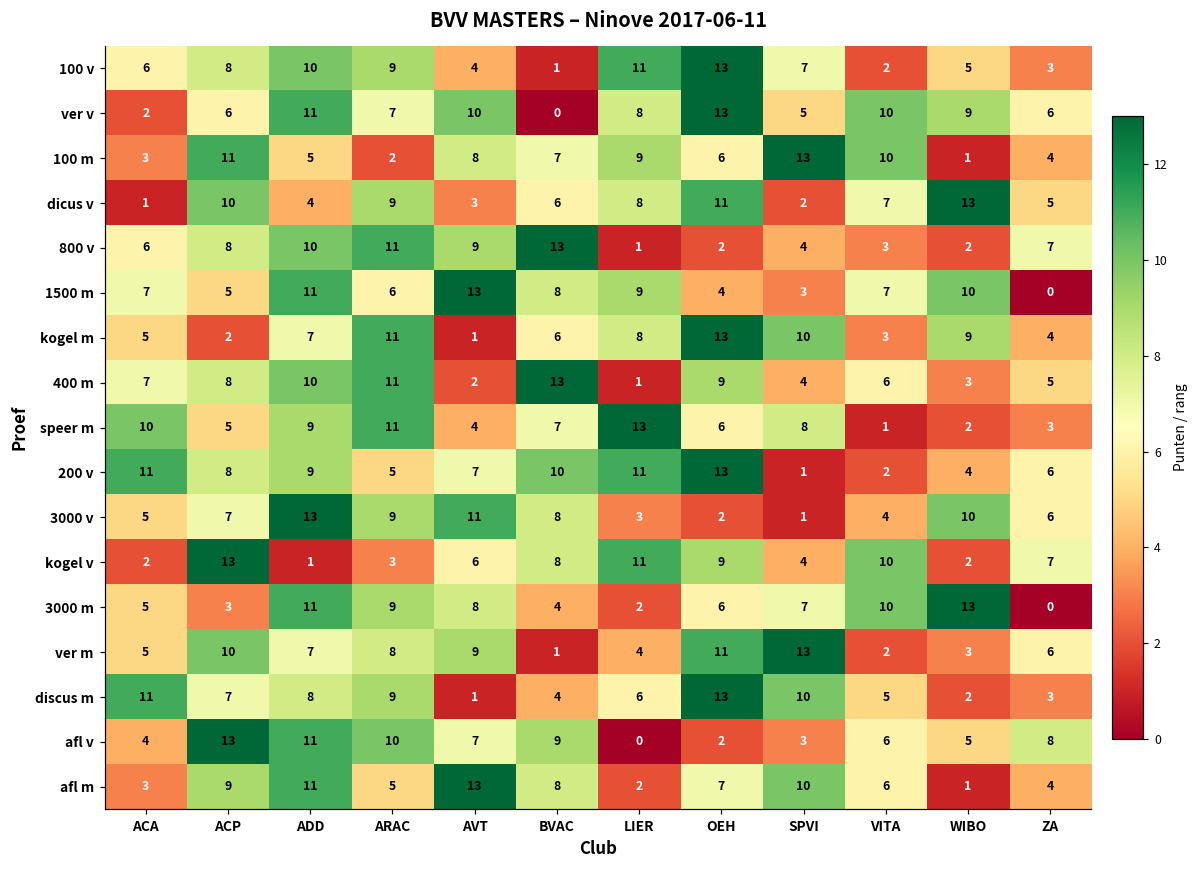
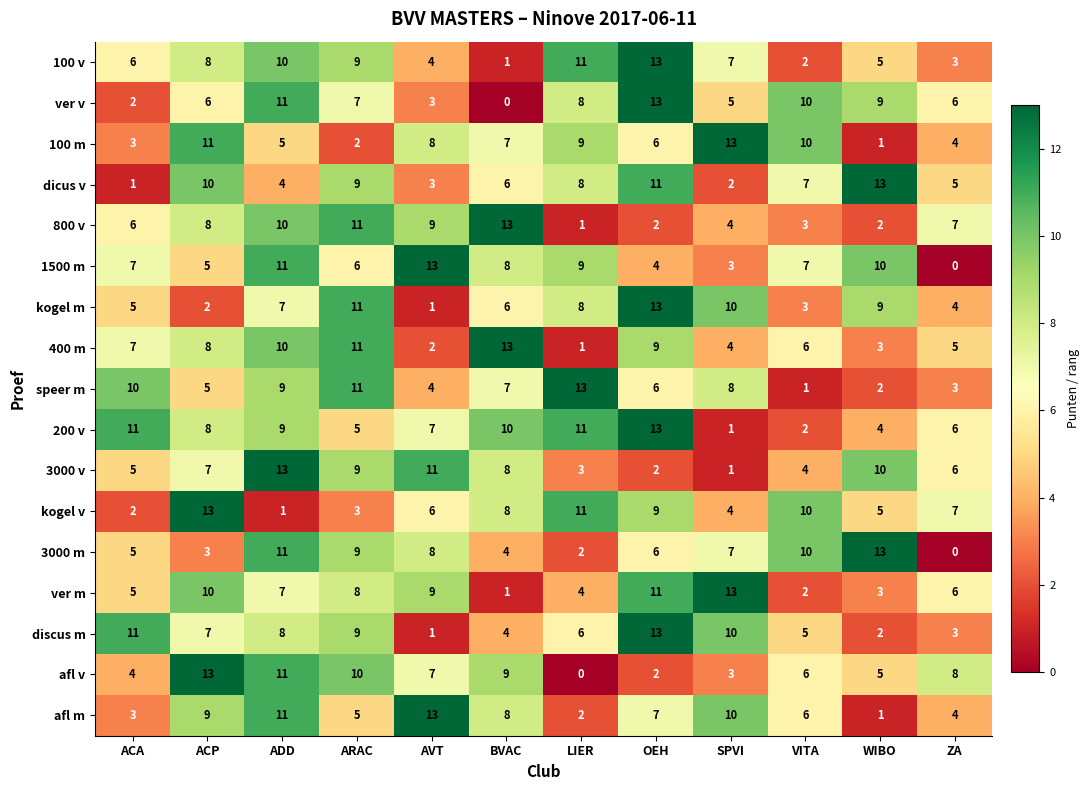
  {
    "ver v": {
      "ACA": 2,
      "ACP": 6,
      "ADD": 11,
      "ARAC": 7,
-     "AVT": 10,
+     "AVT": 3,
      "BVAC": 0,
      "LIER": 8,
      "OEH": 13,
      "SPVI": 5,
      "VITA": 10,
      "WIBO": 9,
      "ZA": 6
    },
    "kogel v": {
      "ACA": 2,
      "ACP": 13,
      "ADD": 1,
      "ARAC": 3,
      "AVT": 6,
      "BVAC": 8,
      "LIER": 11,
      "OEH": 9,
      "SPVI": 4,
      "VITA": 10,
-     "WIBO": 2,
+     "WIBO": 5,
      "ZA": 7
    }
  }
